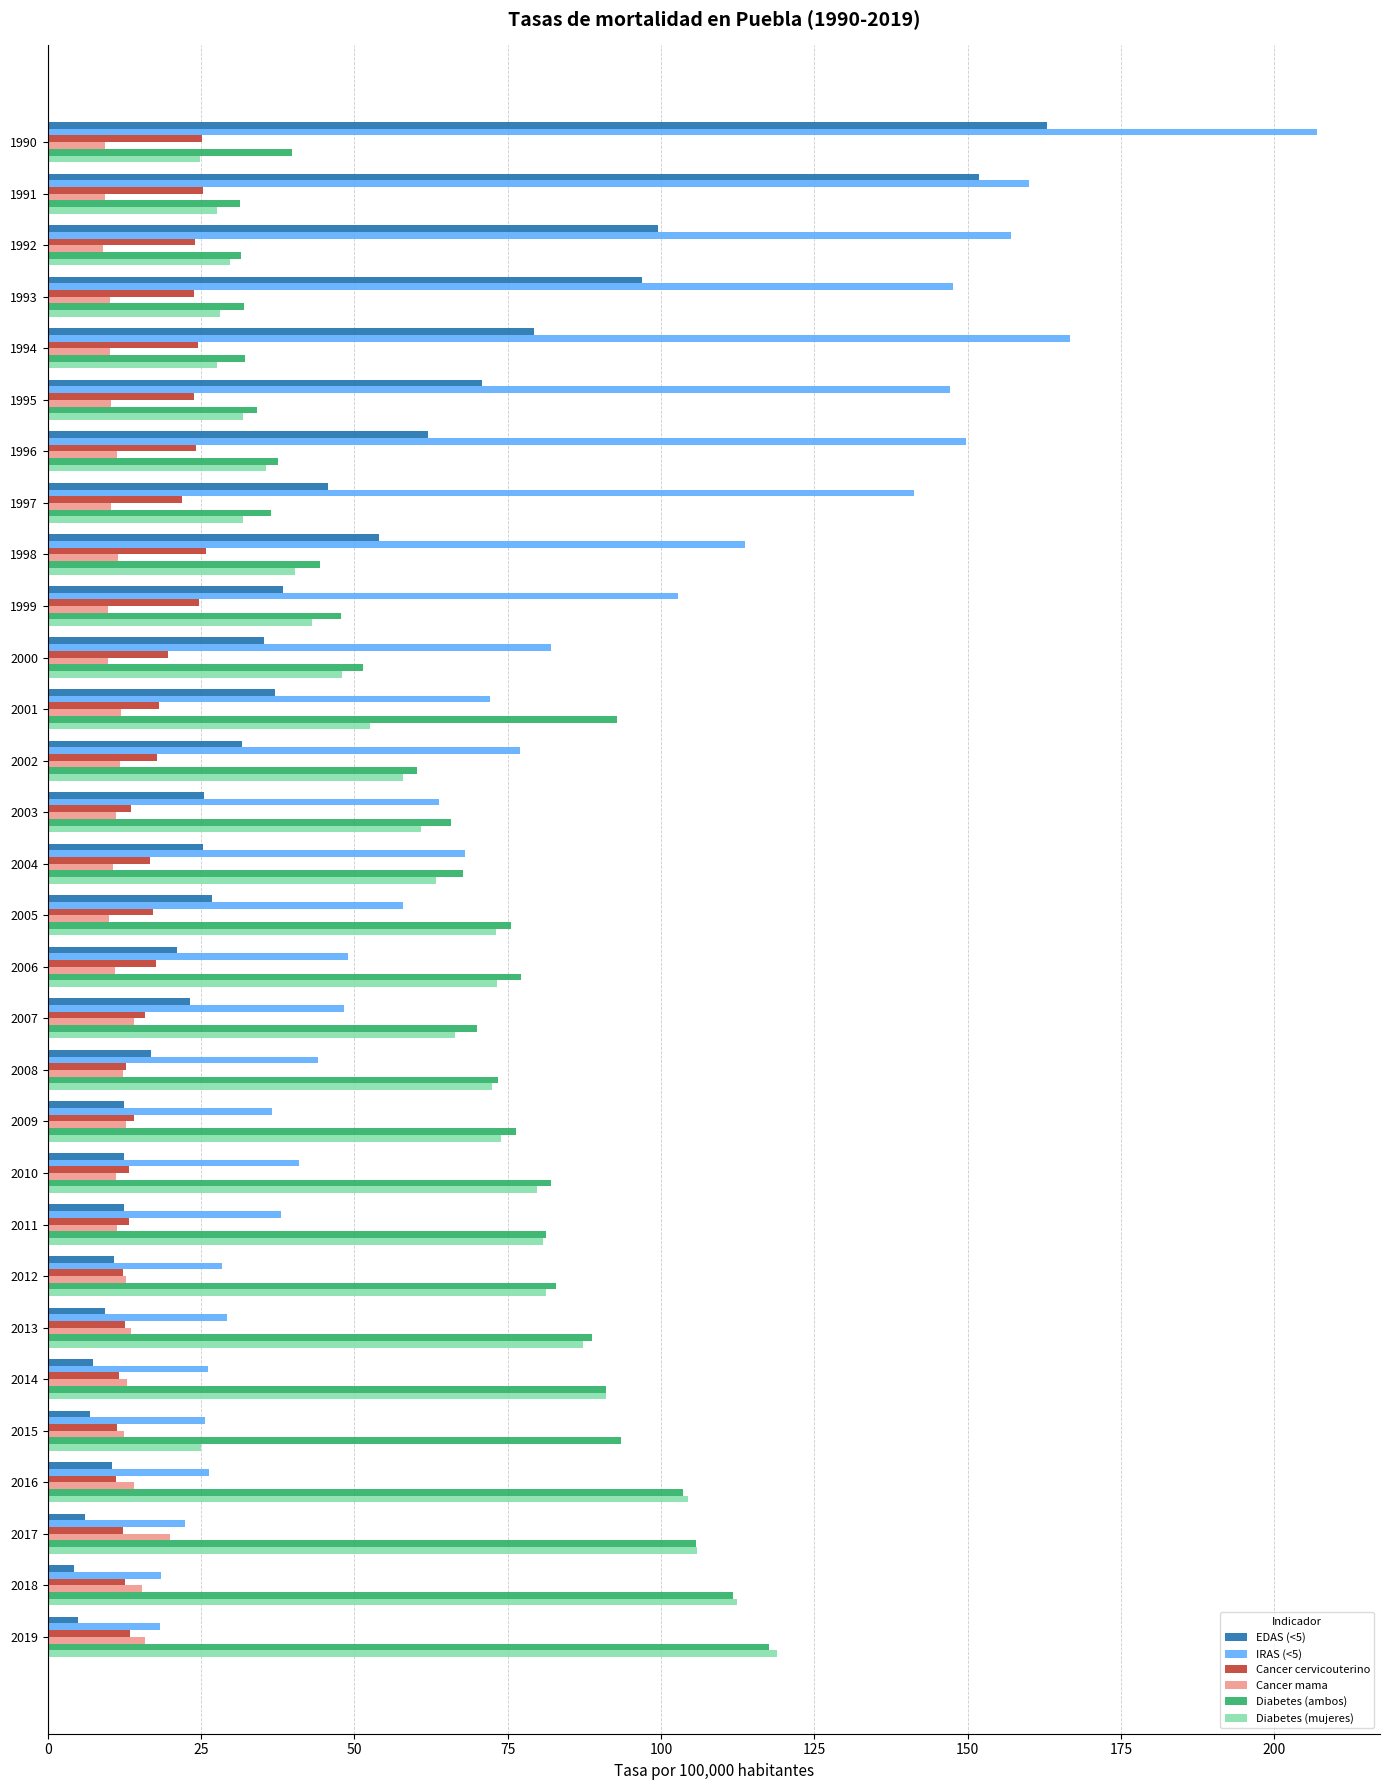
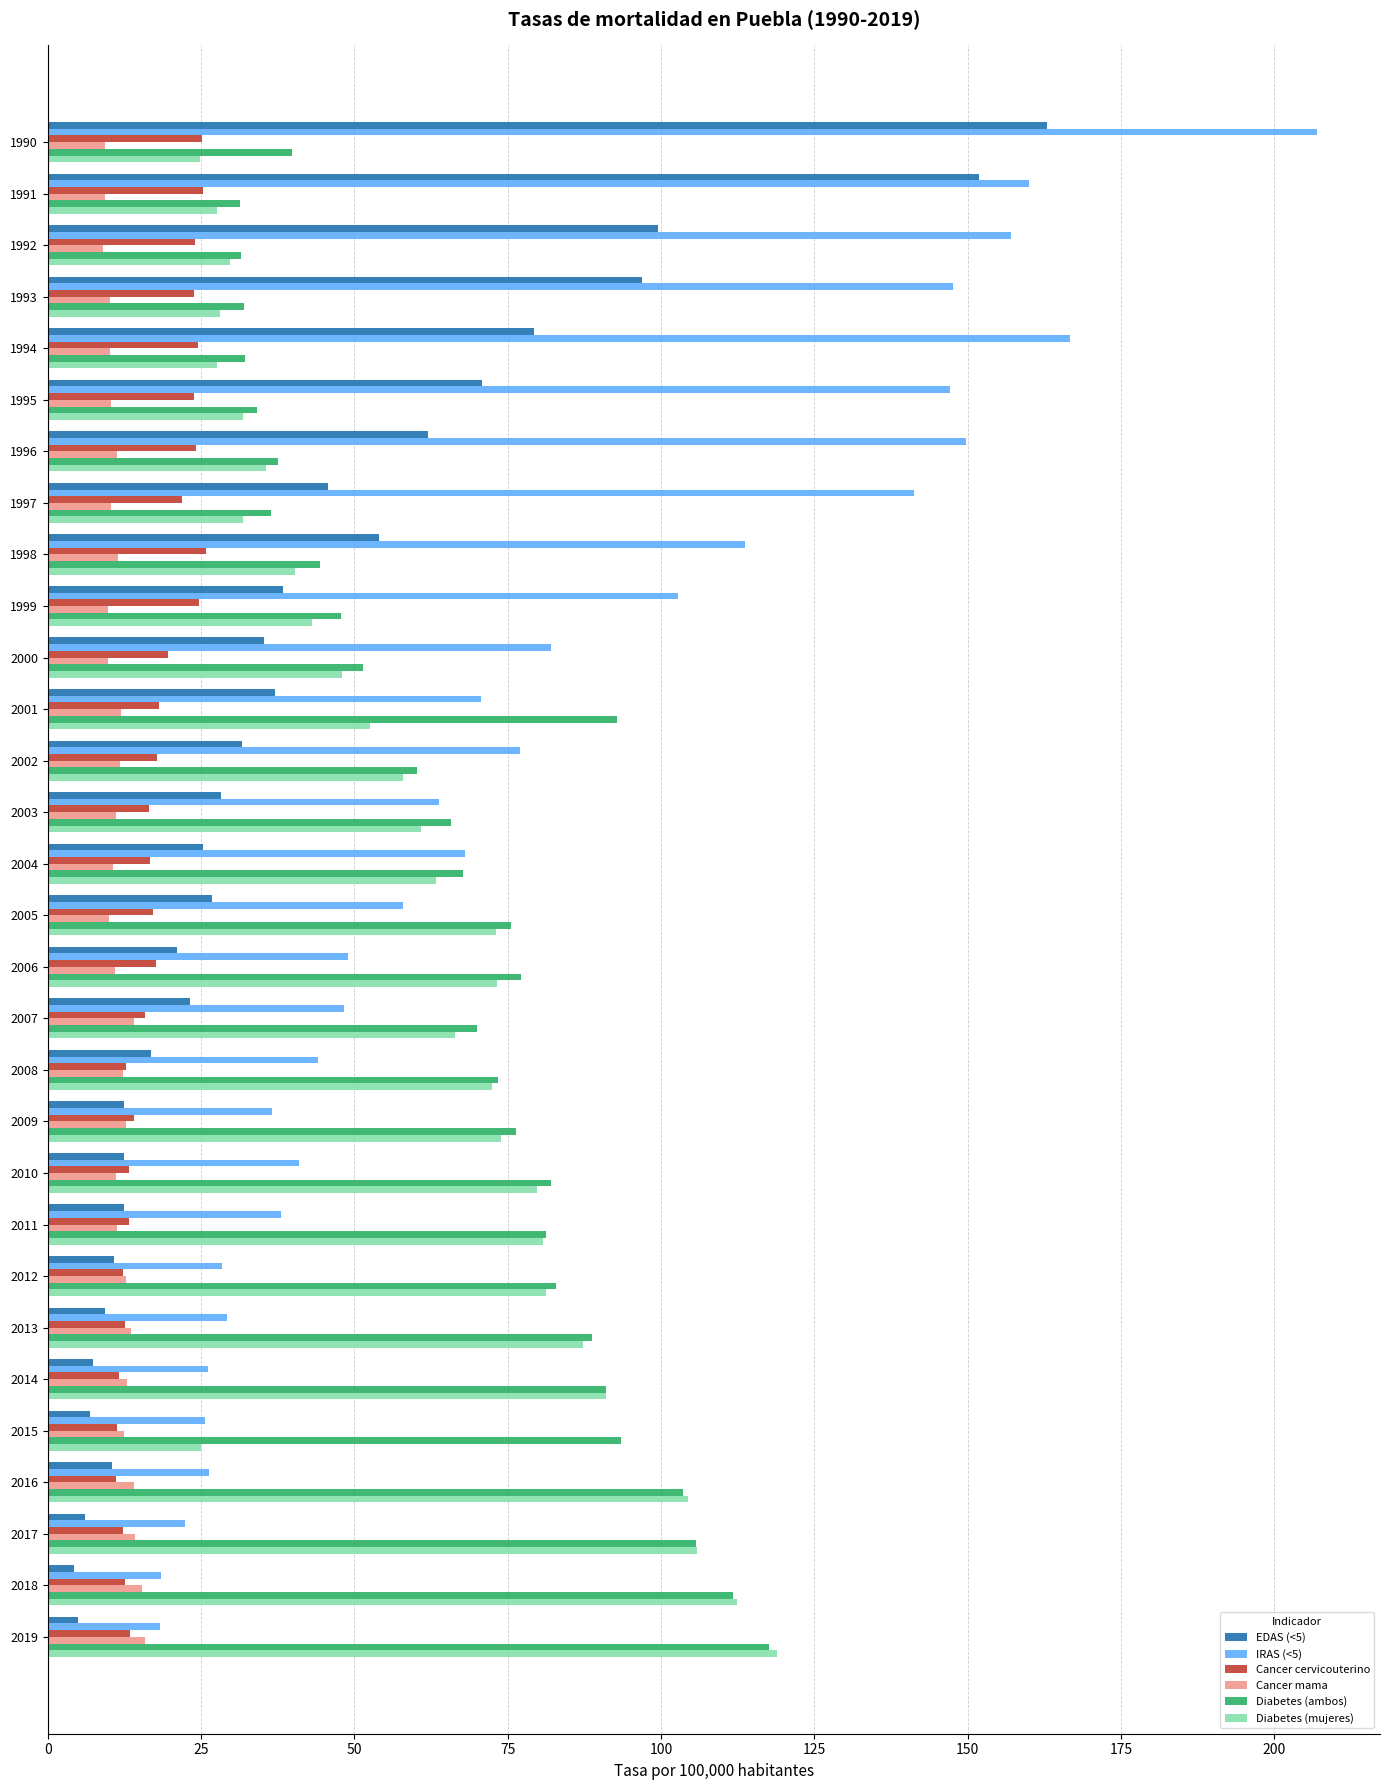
  {
    "EDAS (<5)": {
      "1990": 163,
      "1991": 152,
      "1992": 100,
      "1993": 97,
      "1994": 79,
      "1995": 71,
      "1996": 62,
      "1997": 46,
      "1998": 54,
      "1999": 38,
      "2000": 35,
      "2001": 37,
      "2002": 32,
-     "2003": 26,
+     "2003": 28,
      "2004": 25,
      "2005": 27,
      "2006": 21,
      "2007": 23,
      "2008": 17,
      "2009": 12,
      "2010": 12,
      "2011": 12,
      "2012": 11,
      "2013": 9,
      "2014": 7,
      "2015": 7,
      "2016": 10,
      "2017": 6,
      "2018": 4,
      "2019": 5
    },
    "IRAS (<5)": {
      "1990": 207,
      "1991": 160,
      "1992": 157,
      "1993": 148,
      "1994": 167,
      "1995": 147,
      "1996": 150,
      "1997": 141,
      "1998": 114,
      "1999": 103,
      "2000": 82,
-     "2001": 72,
+     "2001": 71,
      "2002": 77,
      "2003": 64,
      "2004": 68,
      "2005": 58,
      "2006": 49,
      "2007": 48,
      "2008": 44,
      "2009": 37,
      "2010": 41,
      "2011": 38,
      "2012": 28,
      "2013": 29,
      "2014": 26,
      "2015": 26,
      "2016": 26,
      "2017": 22,
      "2018": 19,
      "2019": 18
    },
    "Cancer cervicouterino": {
      "1990": 25,
      "1991": 25,
      "1992": 24,
      "1993": 24,
      "1994": 24,
      "1995": 24,
      "1996": 24,
      "1997": 22,
      "1998": 26,
      "1999": 25,
      "2000": 20,
      "2001": 18,
      "2002": 18,
-     "2003": 14,
+     "2003": 17,
      "2004": 17,
      "2005": 17,
      "2006": 18,
      "2007": 16,
      "2008": 13,
      "2009": 14,
      "2010": 13,
      "2011": 13,
      "2012": 12,
      "2013": 13,
      "2014": 12,
      "2015": 11,
      "2016": 11,
      "2017": 12,
      "2018": 13,
      "2019": 13
    },
    "Cancer mama": {
      "1990": 9,
      "1991": 9,
      "1992": 9,
      "1993": 10,
      "1994": 10,
      "1995": 10,
      "1996": 11,
      "1997": 10,
      "1998": 11,
      "1999": 10,
      "2000": 10,
      "2001": 12,
      "2002": 12,
      "2003": 11,
      "2004": 11,
      "2005": 10,
      "2006": 11,
      "2007": 14,
      "2008": 12,
      "2009": 13,
      "2010": 11,
      "2011": 11,
      "2012": 13,
      "2013": 14,
      "2014": 13,
      "2015": 12,
      "2016": 14,
-     "2017": 20,
+     "2017": 14,
      "2018": 15,
      "2019": 16
    },
    "Diabetes (ambos)": {
      "1990": 40,
      "1991": 31,
      "1992": 32,
      "1993": 32,
      "1994": 32,
      "1995": 34,
      "1996": 38,
      "1997": 36,
      "1998": 44,
      "1999": 48,
      "2000": 51,
      "2001": 93,
      "2002": 60,
      "2003": 66,
      "2004": 68,
      "2005": 76,
      "2006": 77,
      "2007": 70,
      "2008": 74,
      "2009": 76,
      "2010": 82,
      "2011": 81,
      "2012": 83,
      "2013": 89,
      "2014": 91,
      "2015": 93,
      "2016": 104,
      "2017": 106,
      "2018": 112,
      "2019": 118
    },
    "Diabetes (mujeres)": {
      "1990": 25,
      "1991": 28,
      "1992": 30,
      "1993": 28,
      "1994": 28,
      "1995": 32,
      "1996": 36,
      "1997": 32,
      "1998": 40,
      "1999": 43,
      "2000": 48,
      "2001": 53,
      "2002": 58,
      "2003": 61,
      "2004": 63,
      "2005": 73,
      "2006": 73,
      "2007": 66,
      "2008": 72,
      "2009": 74,
      "2010": 80,
      "2011": 81,
      "2012": 81,
      "2013": 87,
      "2014": 91,
      "2015": 25,
      "2016": 104,
      "2017": 106,
      "2018": 112,
      "2019": 119
    }
  }
